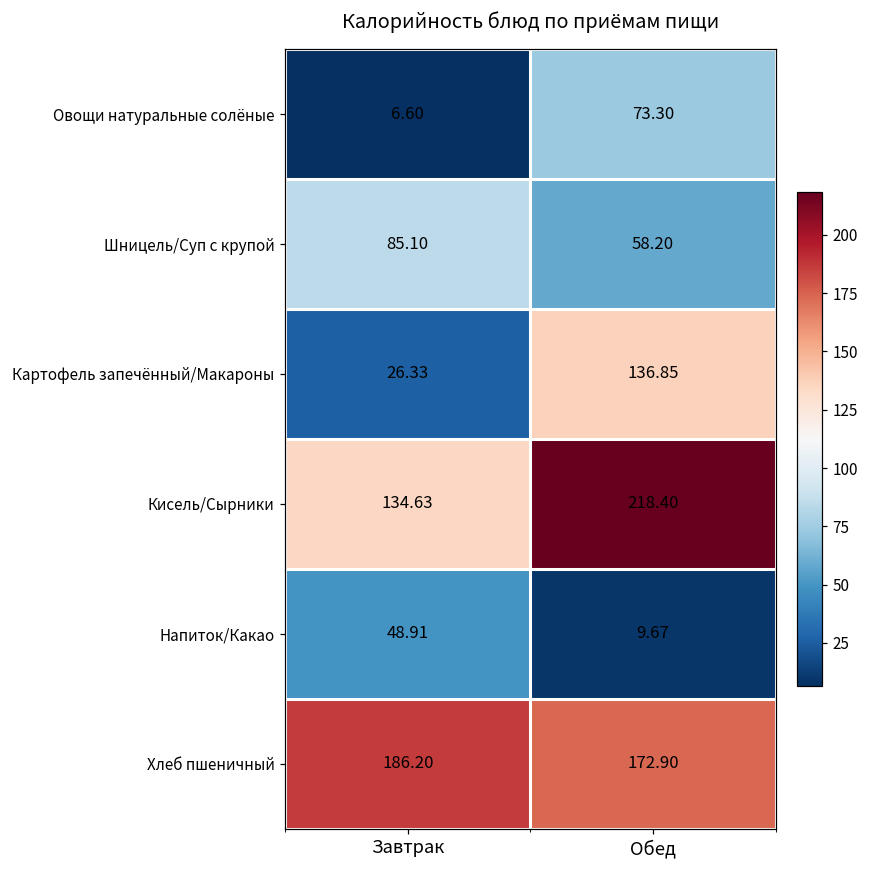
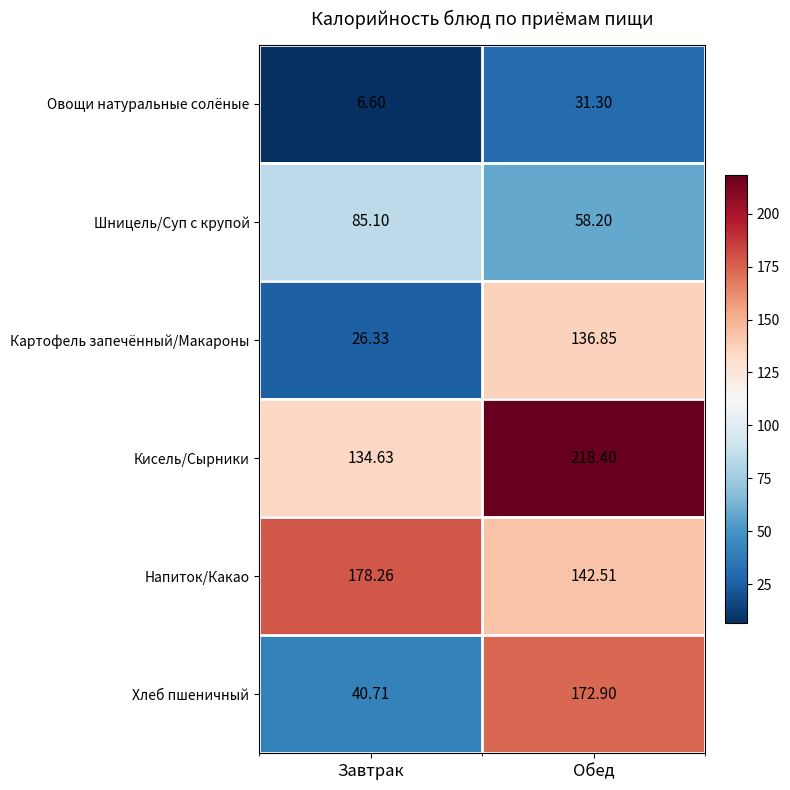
  {
    "Овощи натуральные солёные": {
      "Завтрак": 6.60,
-     "Обед": 73.30
+     "Обед": 31.30
    },
    "Шницель/Суп с крупой": {
      "Завтрак": 85.10,
      "Обед": 58.20
    },
    "Картофель запечённый/Макароны": {
      "Завтрак": 26.33,
      "Обед": 136.85
    },
    "Кисель/Сырники": {
      "Завтрак": 134.63,
      "Обед": 218.40
    },
    "Напиток/Какао": {
-     "Завтрак": 48.91,
-     "Обед": 9.67
+     "Завтрак": 178.26,
+     "Обед": 142.51
    },
    "Хлеб пшеничный": {
-     "Завтрак": 186.20,
+     "Завтрак": 40.71,
      "Обед": 172.90
    }
  }
